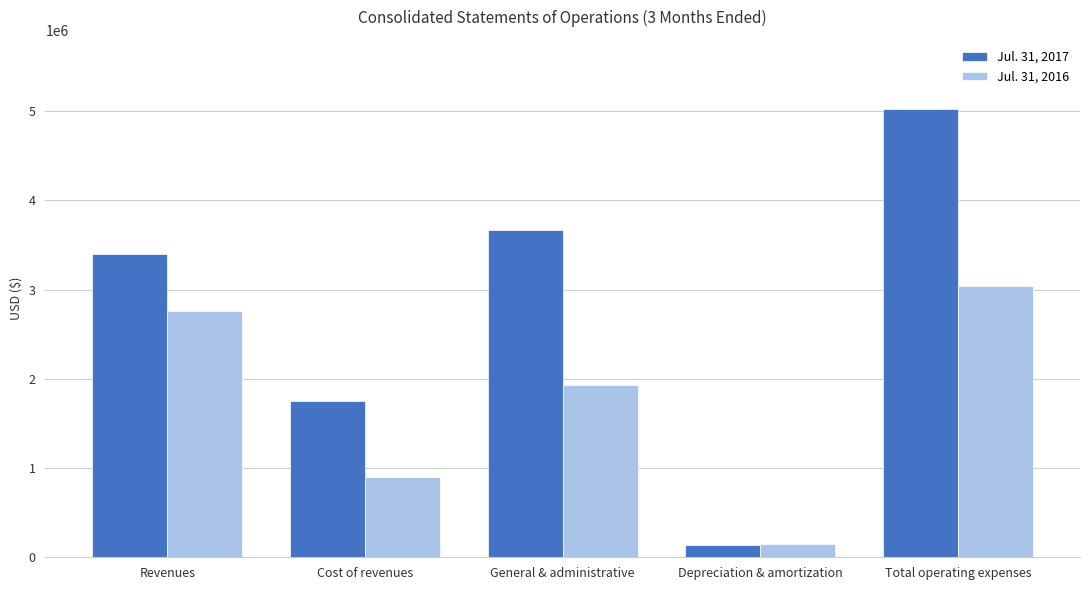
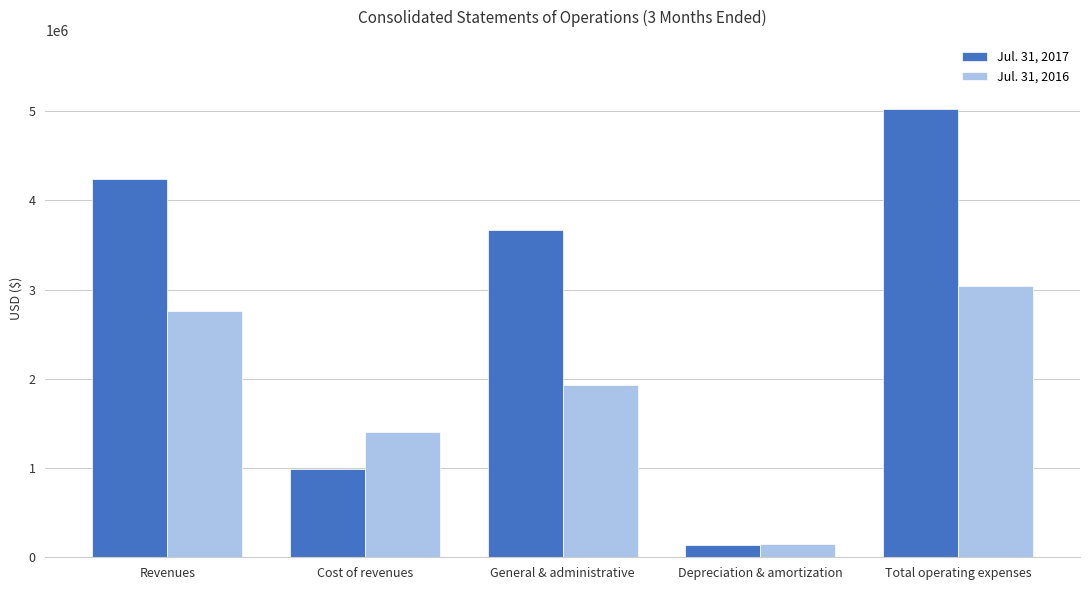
  {
    "Jul. 31, 2017": {
-     "Revenues": 3400000,
-     "Cost of revenues": 1800000,
+     "Revenues": 4200000,
+     "Cost of revenues": 1000000,
      "General & administrative": 3700000,
      "Depreciation & amortization": 100000,
      "Total operating expenses": 5000000
    },
    "Jul. 31, 2016": {
      "Revenues": 2800000,
-     "Cost of revenues": 900000,
+     "Cost of revenues": 1400000,
      "General & administrative": 1900000,
      "Depreciation & amortization": 200000,
      "Total operating expenses": 3000000
    }
  }
